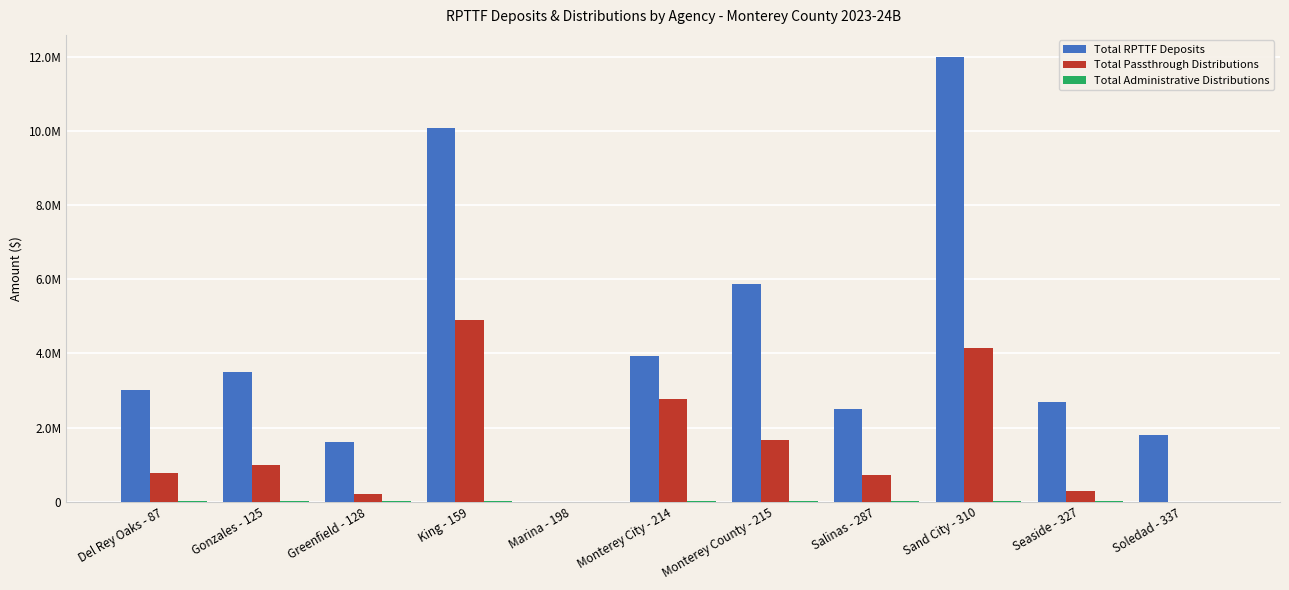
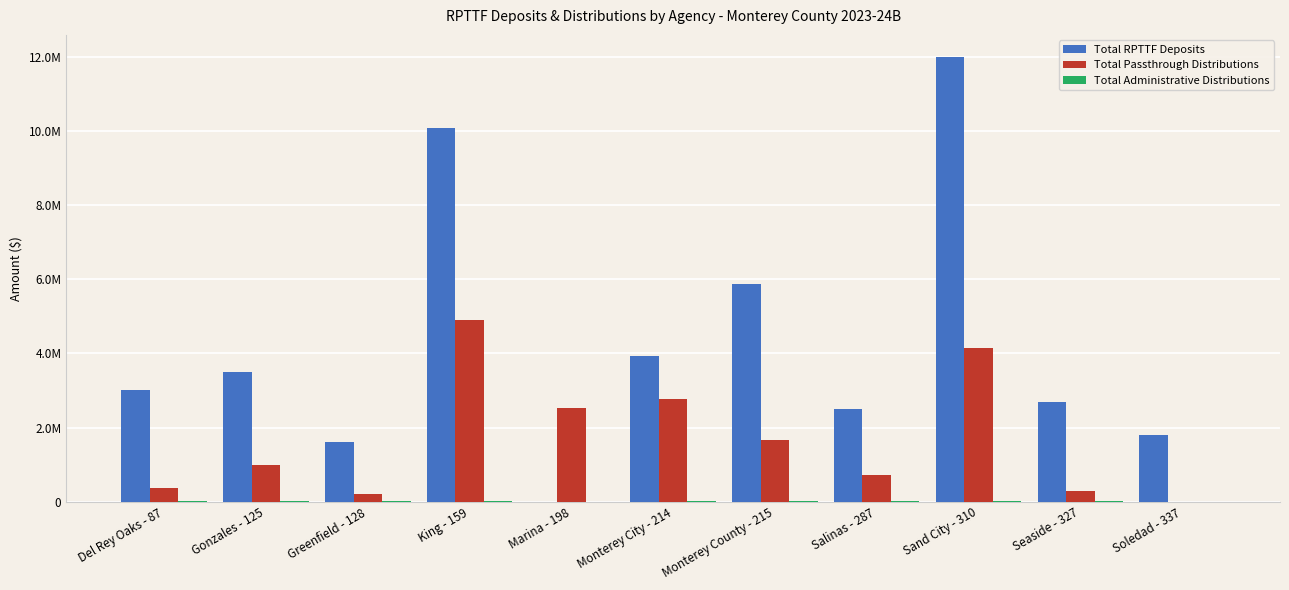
  {
    "Total RPTTF Deposits": {
      "Del Rey Oaks - 87": 3000000,
      "Gonzales - 125": 3500000,
      "Greenfield - 128": 1600000,
      "King - 159": 10100000,
      "Monterey City - 214": 3900000,
      "Monterey County - 215": 5900000,
      "Salinas - 287": 2500000,
      "Sand City - 310": 12000000,
      "Seaside - 327": 2700000,
      "Soledad - 337": 1800000
    },
    "Total Passthrough Distributions": {
-     "Del Rey Oaks - 87": 800000,
+     "Del Rey Oaks - 87": 400000,
      "Gonzales - 125": 1000000,
      "Greenfield - 128": 200000,
      "King - 159": 4900000,
-     "Marina - 198": 0,
+     "Marina - 198": 2500000,
      "Monterey City - 214": 2800000,
      "Monterey County - 215": 1700000,
      "Salinas - 287": 700000,
      "Sand City - 310": 4100000,
      "Seaside - 327": 300000,
      "Soledad - 337": 0
    },
    "Total Administrative Distributions": {
      "Marina - 198": 0,
      "Soledad - 337": 0
    }
  }
